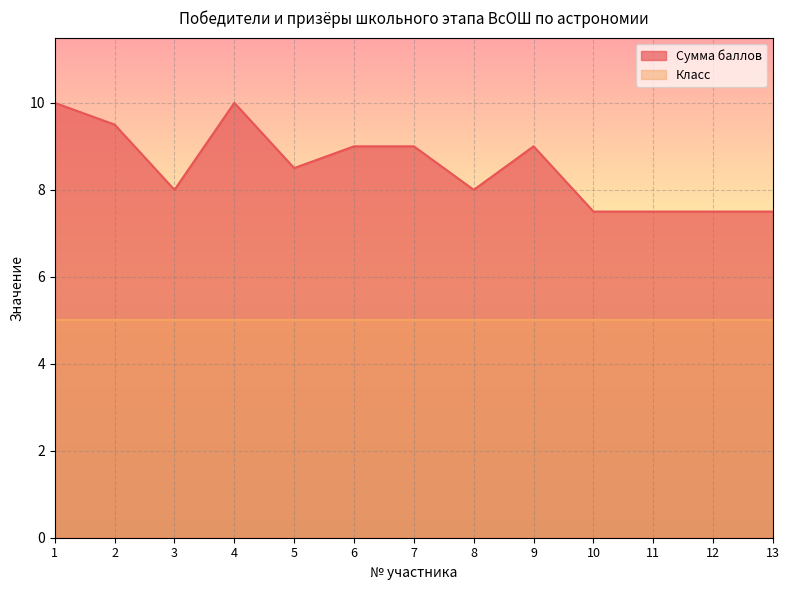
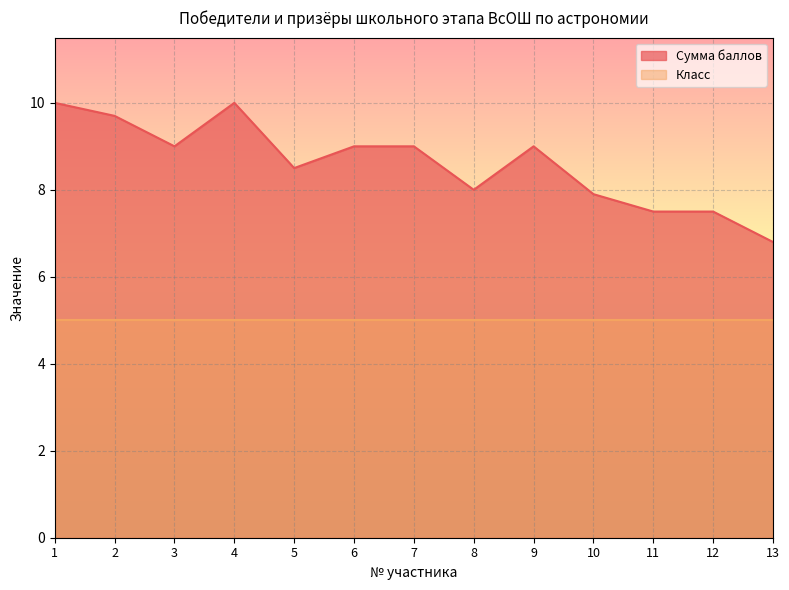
  {
    "Сумма баллов": {
      "1": 10.0,
-     "2": 9.5,
-     "3": 8,
+     "2": 9.7,
+     "3": 9,
      "4": 10.0,
      "5": 8.5,
      "6": 9.0,
      "7": 9.0,
      "8": 8.0,
      "9": 9.0,
-     "10": 7.5,
+     "10": 7.9,
      "11": 7.5,
      "12": 7.5,
-     "13": 7.5
+     "13": 6.8
    },
    "Класс": {
      "1": 5.0,
      "2": 5.0,
      "3": 5.0,
      "4": 5.0,
      "5": 5.0,
      "6": 5.0,
      "7": 5.0,
      "8": 5.0,
      "9": 5.0,
      "10": 5.0,
      "11": 5.0,
      "12": 5.0,
      "13": 5.0
    }
  }
